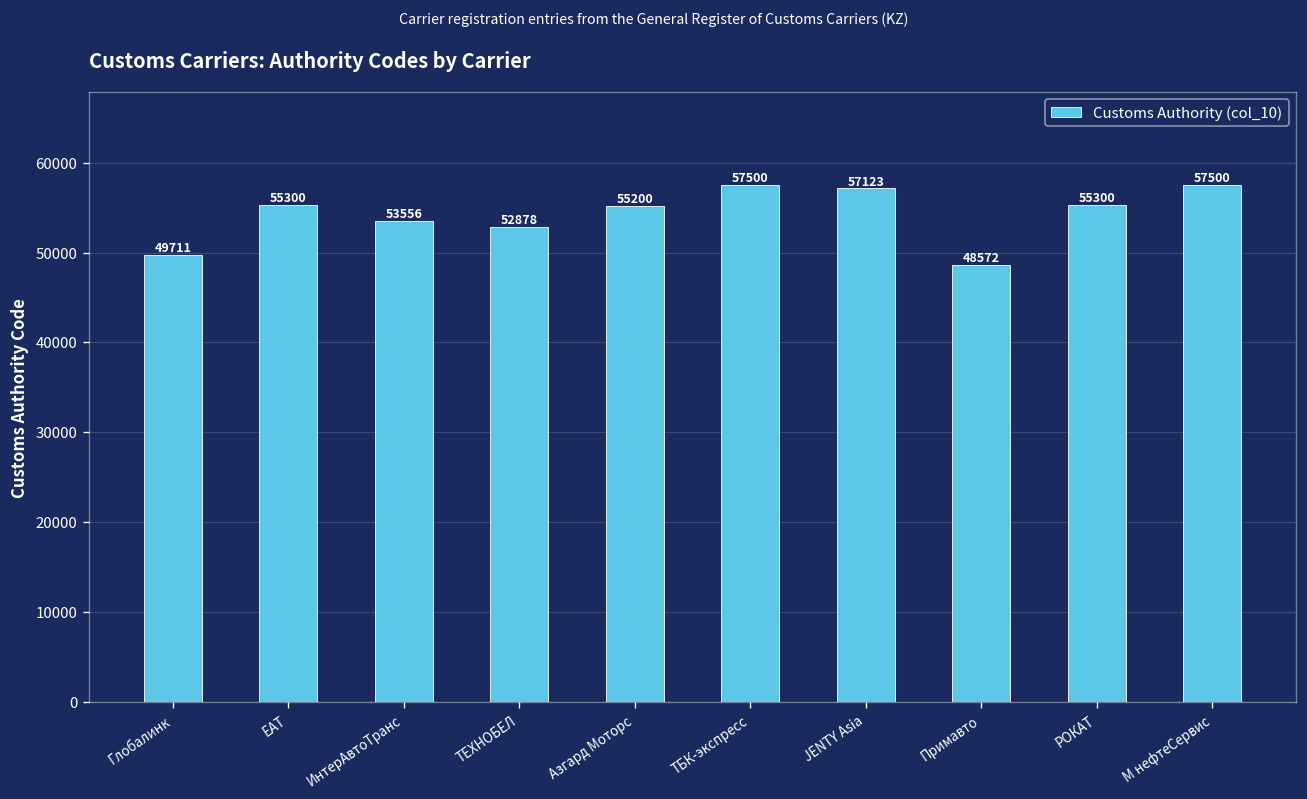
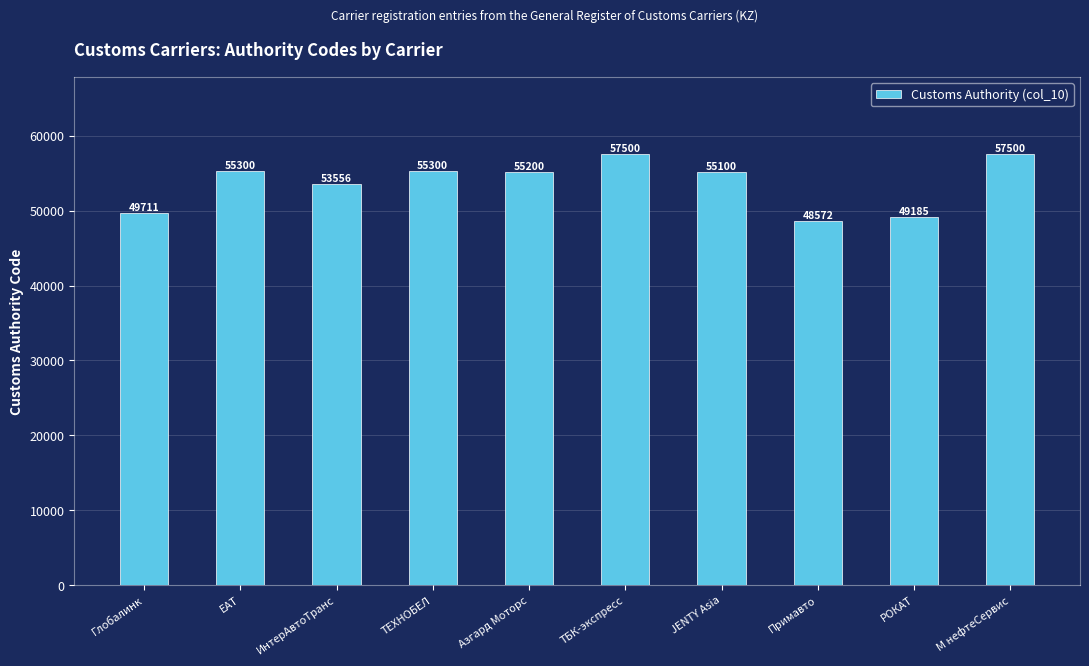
  {
    "Глобалинк": 49711,
    "ЕАТ": 55300,
    "ИнтерАвтоТранс": 53556,
-   "ТЕХНОБЕЛ": 52878,
+   "ТЕХНОБЕЛ": 55300,
    "Азгард Моторс": 55200,
    "ТБК-экспресс": 57500,
-   "JENTY Asia": 57123,
+   "JENTY Asia": 55100,
    "Примавто": 48572,
-   "РОКАТ": 55300,
+   "РОКАТ": 49185,
    "М нефтеСервис": 57500
  }
